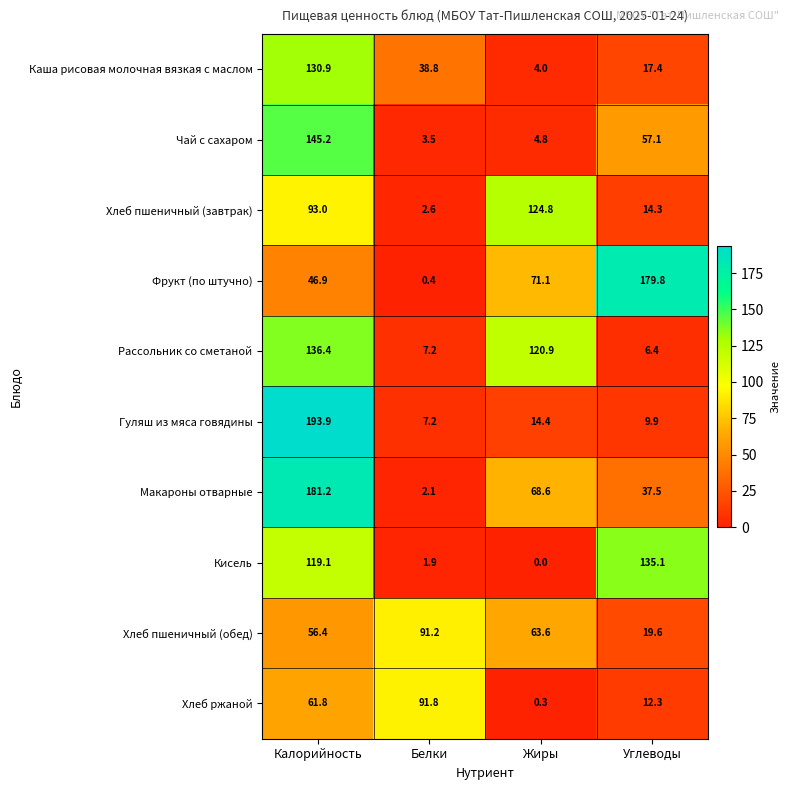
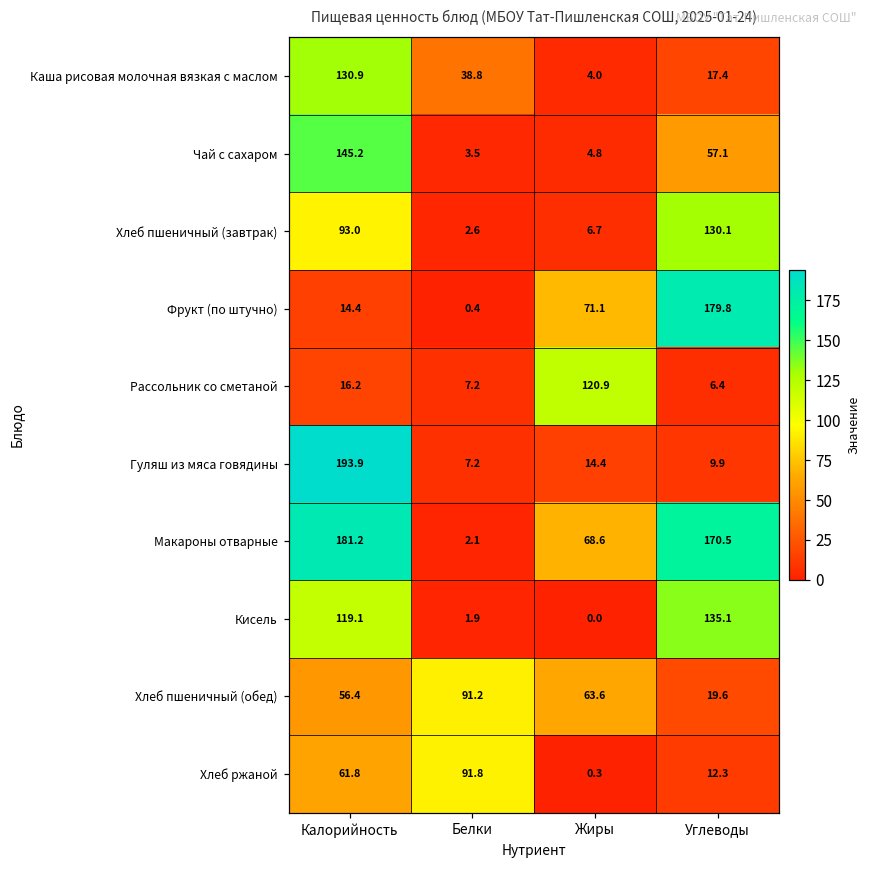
  {
    "Каша рисовая молочная вязкая с маслом": {
      "Калорийность": 130.9,
      "Белки": 38.8,
      "Жиры": 4.0,
      "Углеводы": 17.4
    },
    "Чай с сахаром": {
      "Калорийность": 145.2,
      "Белки": 3.5,
      "Жиры": 4.8,
      "Углеводы": 57.1
    },
    "Хлеб пшеничный (завтрак)": {
      "Калорийность": 93.0,
      "Белки": 2.6,
-     "Жиры": 124.8,
-     "Углеводы": 14.3
+     "Жиры": 6.7,
+     "Углеводы": 130.1
    },
    "Фрукт (по штучно)": {
-     "Калорийность": 46.9,
+     "Калорийность": 14.4,
      "Белки": 0.4,
      "Жиры": 71.1,
      "Углеводы": 179.8
    },
    "Рассольник со сметаной": {
-     "Калорийность": 136.4,
+     "Калорийность": 16.2,
      "Белки": 7.2,
      "Жиры": 120.9,
      "Углеводы": 6.4
    },
    "Гуляш из мяса говядины": {
      "Калорийность": 193.9,
      "Белки": 7.2,
      "Жиры": 14.4,
      "Углеводы": 9.9
    },
    "Макароны отварные": {
      "Калорийность": 181.2,
      "Белки": 2.1,
      "Жиры": 68.6,
-     "Углеводы": 37.5
+     "Углеводы": 170.5
    },
    "Кисель": {
      "Калорийность": 119.1,
      "Белки": 1.9,
      "Жиры": 0.0,
      "Углеводы": 135.1
    },
    "Хлеб пшеничный (обед)": {
      "Калорийность": 56.4,
      "Белки": 91.2,
      "Жиры": 63.6,
      "Углеводы": 19.6
    },
    "Хлеб ржаной": {
      "Калорийность": 61.8,
      "Белки": 91.8,
      "Жиры": 0.3,
      "Углеводы": 12.3
    }
  }
